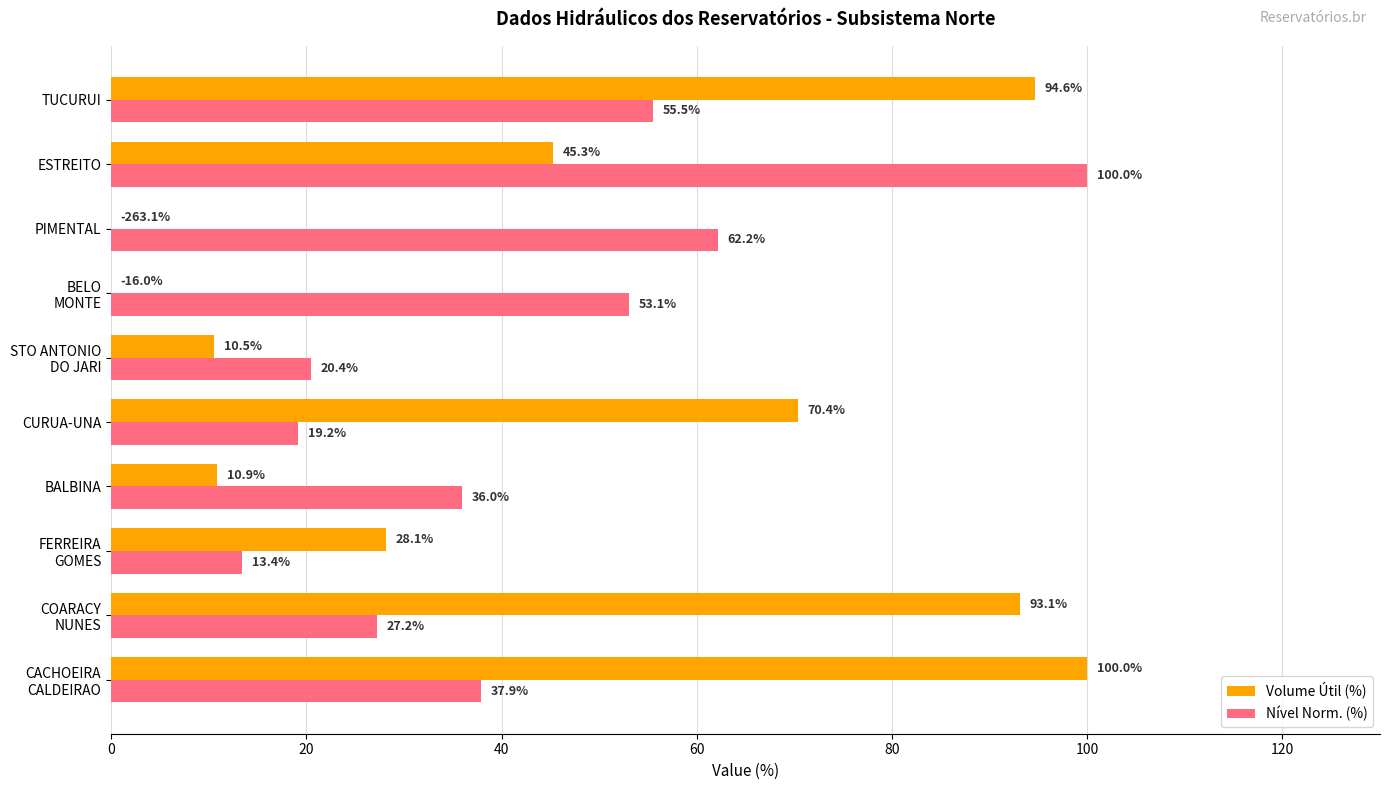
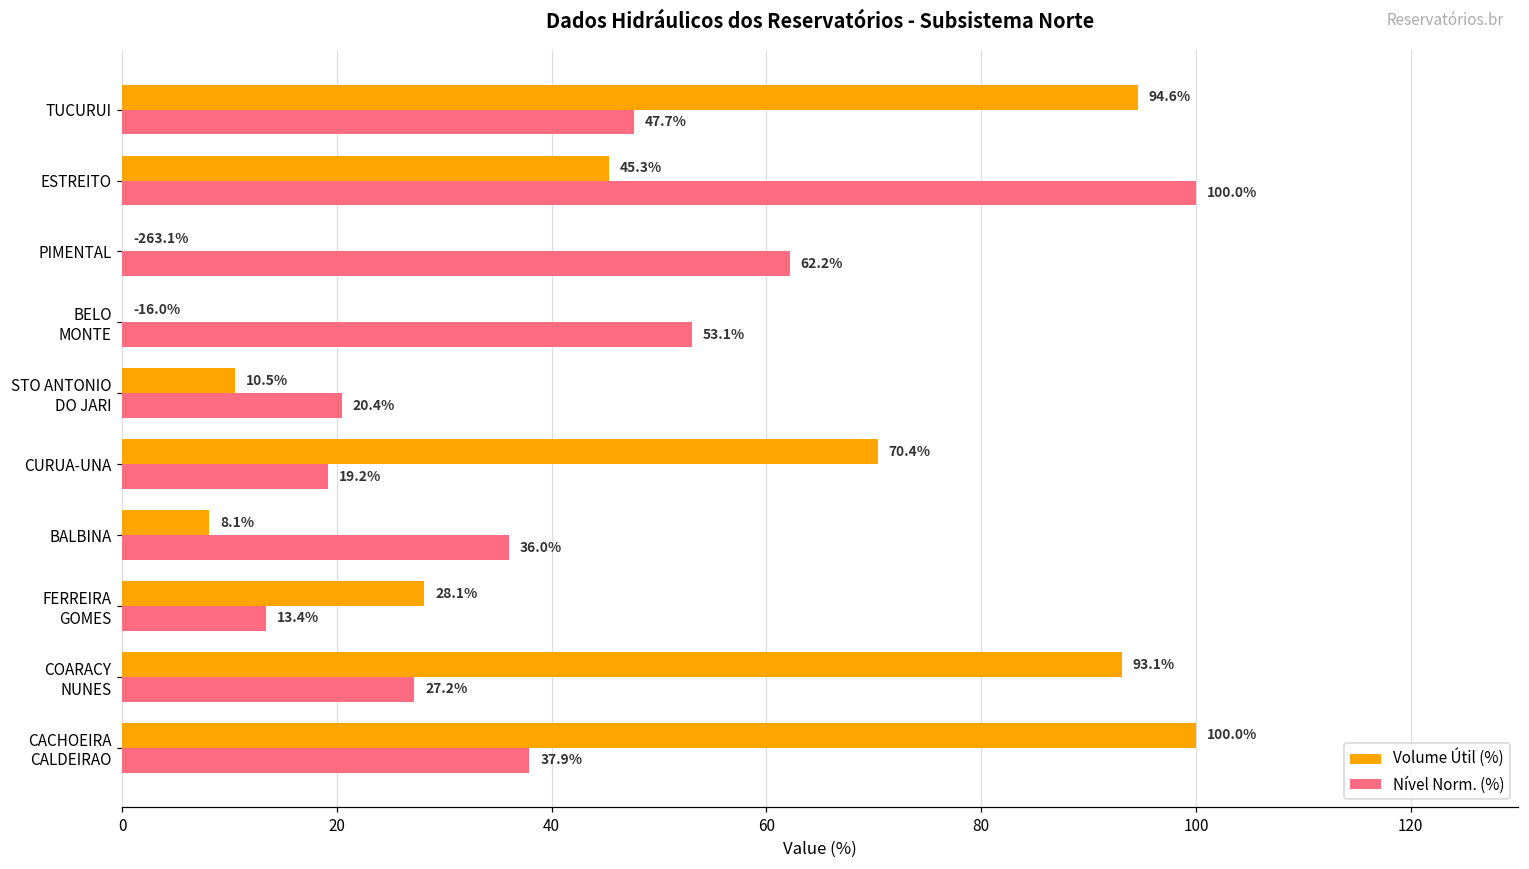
  {
    "Volume Útil (%)": {
      "TUCURUI": "94.6%",
      "ESTREITO": "45.3%",
      "STO ANTONIO DO JARI": "10.5%",
      "CURUA-UNA": "70.4%",
-     "BALBINA": "10.9%",
+     "BALBINA": "8.1%",
      "FERREIRA GOMES": "28.1%",
      "COARACY NUNES": "93.1%",
      "CACHOEIRA CALDEIRAO": "100.0%"
    },
    "Nível Norm. (%)": {
-     "TUCURUI": "55.5%",
+     "TUCURUI": "47.7%",
      "ESTREITO": "100.0%",
      "PIMENTAL": "62.2%",
      "BELO MONTE": "53.1%",
      "STO ANTONIO DO JARI": "20.4%",
      "CURUA-UNA": "19.2%",
      "BALBINA": "36.0%",
      "FERREIRA GOMES": "13.4%",
      "COARACY NUNES": "27.2%",
      "CACHOEIRA CALDEIRAO": "37.9%"
    }
  }
